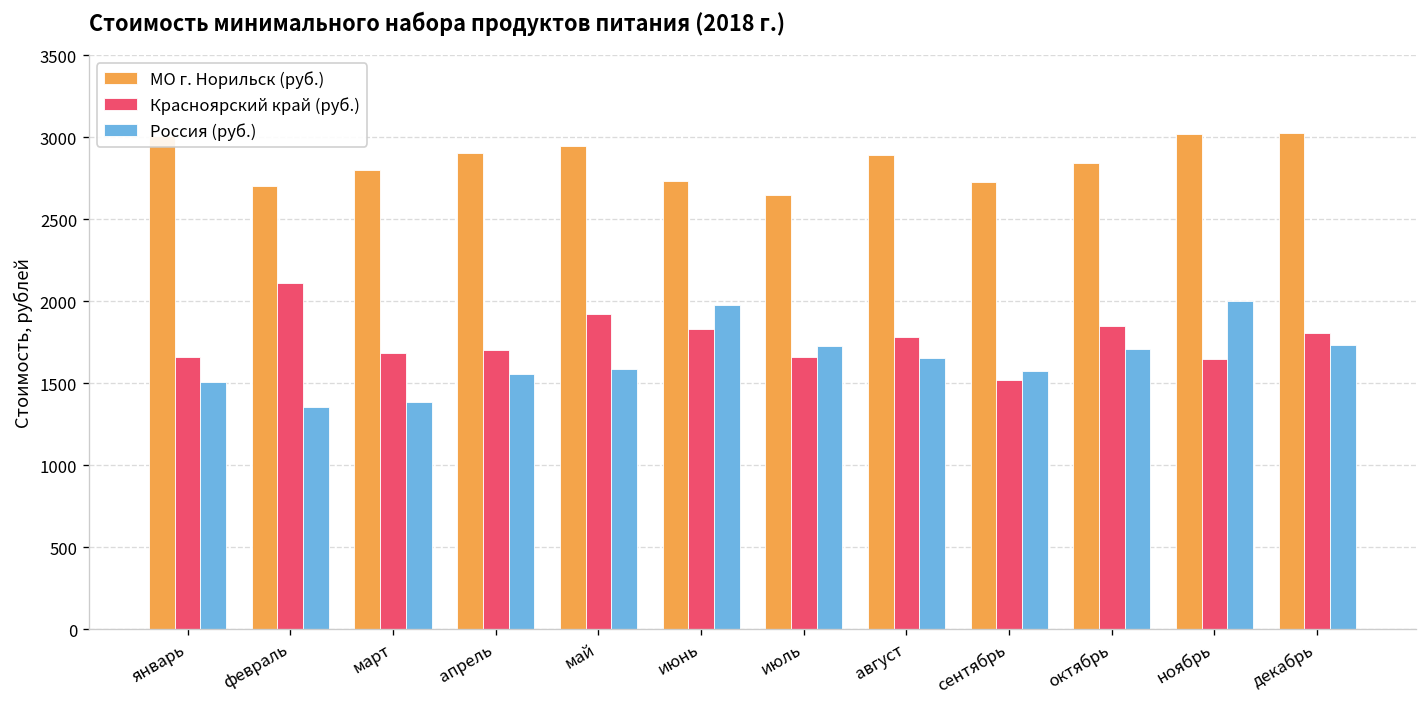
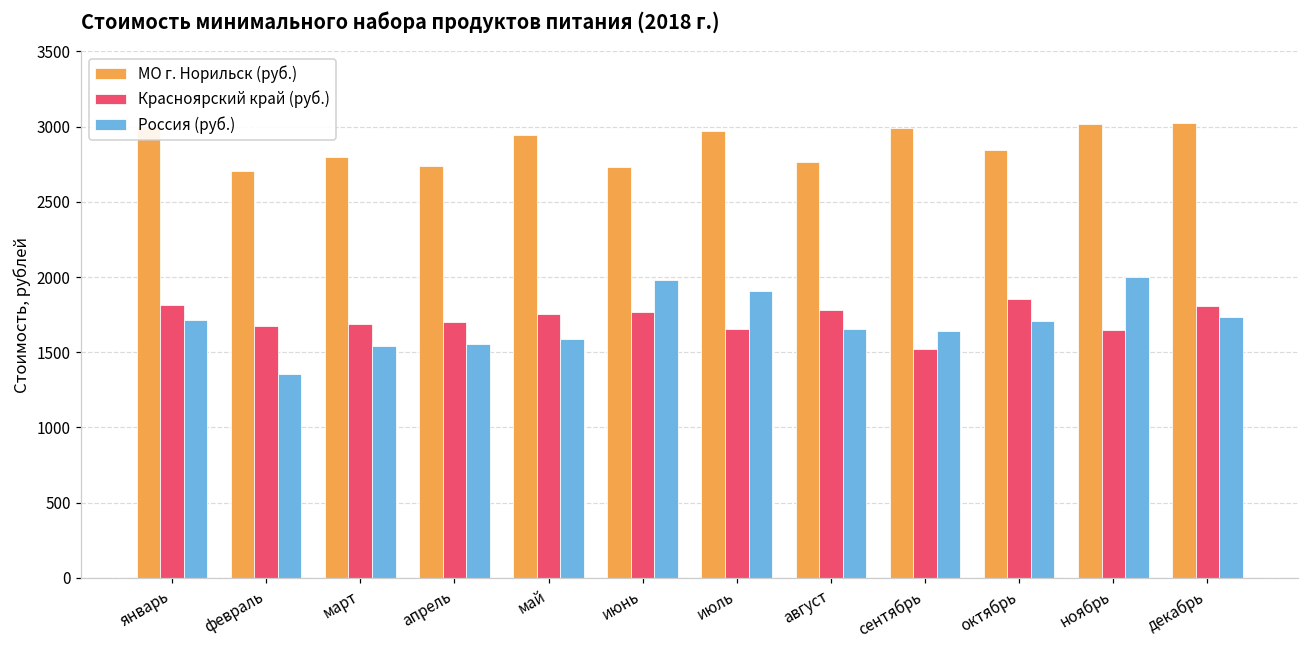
  {
    "МО г. Норильск (руб.)": {
      "февраль": 2700,
      "март": 2800,
-     "апрель": 2900,
+     "апрель": 2740,
      "май": 2940,
      "июнь": 2730,
-     "июль": 2650,
-     "август": 2890,
-     "сентябрь": 2730,
+     "июль": 2970,
+     "август": 2760,
+     "сентябрь": 2990,
      "октябрь": 2840,
      "ноябрь": 3020,
      "декабрь": 3030
    },
    "Красноярский край (руб.)": {
-     "январь": 1660,
-     "февраль": 2110,
+     "январь": 1810,
+     "февраль": 1670,
      "март": 1680,
      "апрель": 1700,
-     "май": 1920,
-     "июнь": 1830,
+     "май": 1750,
+     "июнь": 1770,
      "июль": 1660,
      "август": 1780,
      "сентябрь": 1520,
      "октябрь": 1850,
      "ноябрь": 1650,
      "декабрь": 1810
    },
    "Россия (руб.)": {
-     "январь": 1510,
+     "январь": 1710,
      "февраль": 1360,
-     "март": 1390,
+     "март": 1540,
      "апрель": 1560,
      "май": 1590,
      "июнь": 1980,
-     "июль": 1730,
+     "июль": 1910,
      "август": 1660,
-     "сентябрь": 1570,
+     "сентябрь": 1640,
      "октябрь": 1710,
      "ноябрь": 2000,
      "декабрь": 1730
    }
  }
